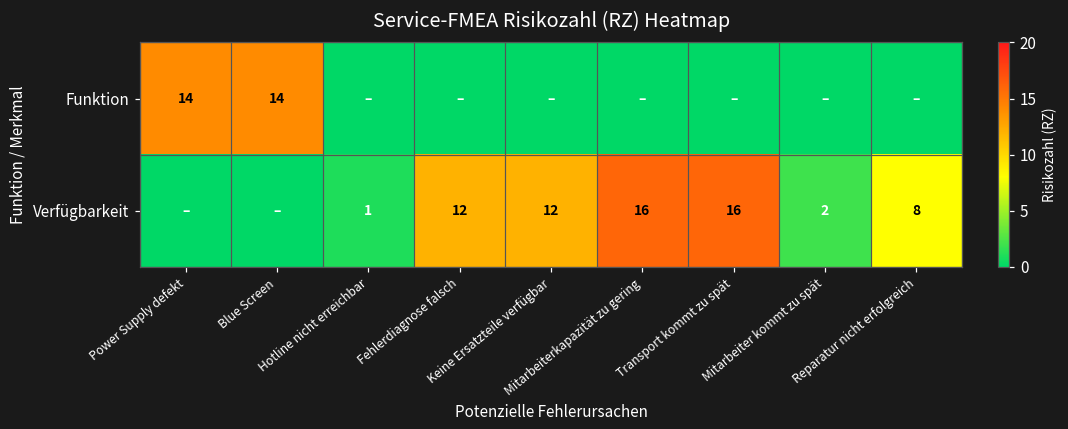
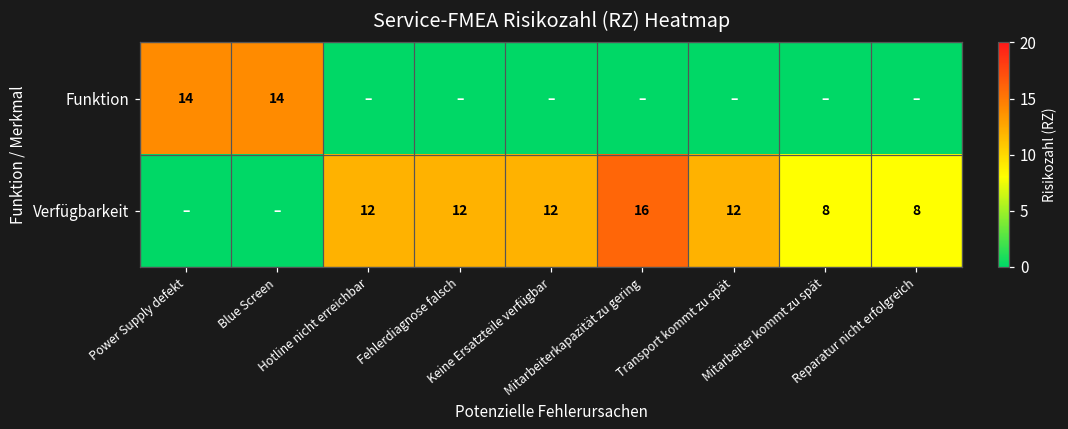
  {
    "Funktion": {
      "Power Supply defekt": 14,
      "Blue Screen": 14
    },
    "Verfügbarkeit": {
-     "Hotline nicht erreichbar": 1,
+     "Hotline nicht erreichbar": 12,
      "Fehlerdiagnose falsch": 12,
      "Keine Ersatzteile verfügbar": 12,
      "Mitarbeiterkapazität zu gering": 16,
-     "Transport kommt zu spät": 16,
-     "Mitarbeiter kommt zu spät": 2,
+     "Transport kommt zu spät": 12,
+     "Mitarbeiter kommt zu spät": 8,
      "Reparatur nicht erfolgreich": 8
    }
  }
